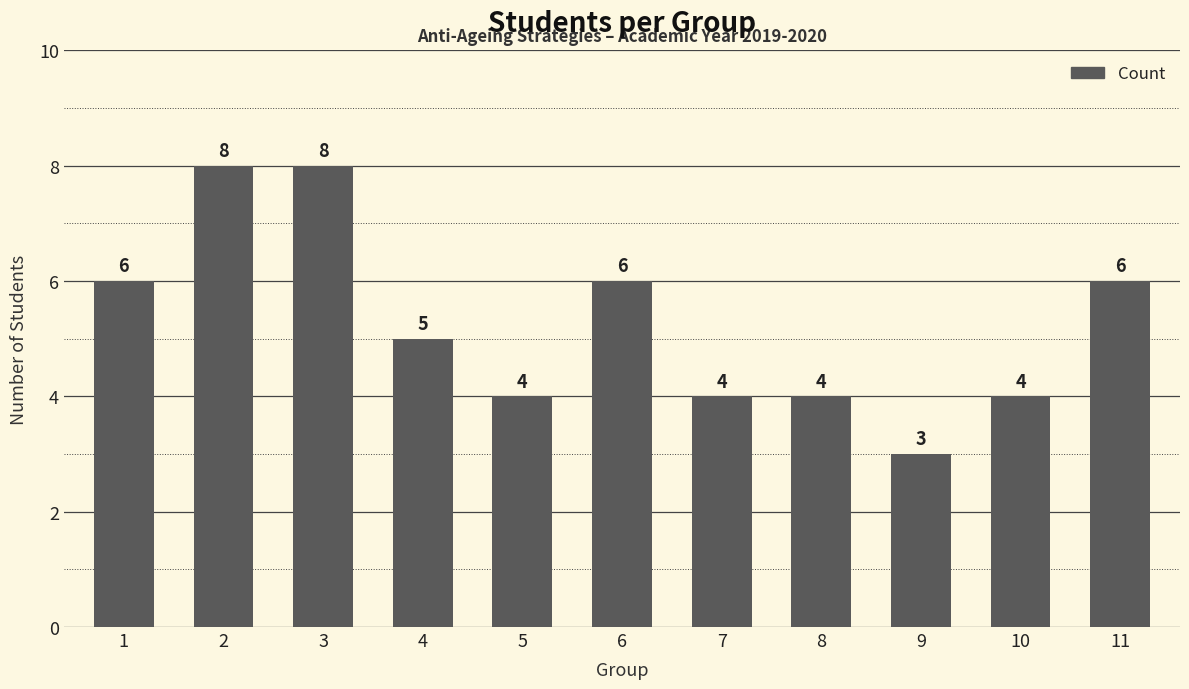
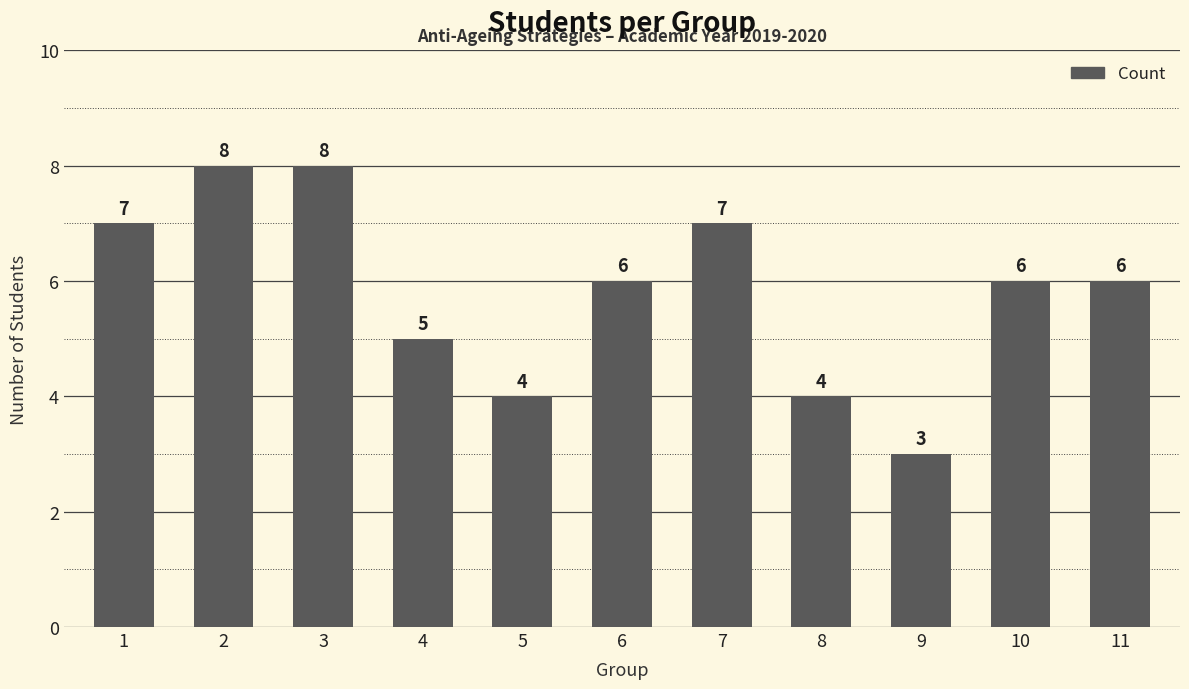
  {
-   "1": 6,
+   "1": 7,
    "2": 8,
    "3": 8,
    "4": 5,
    "5": 4,
    "6": 6,
-   "7": 4,
+   "7": 7,
    "8": 4,
    "9": 3,
-   "10": 4,
+   "10": 6,
    "11": 6
  }
